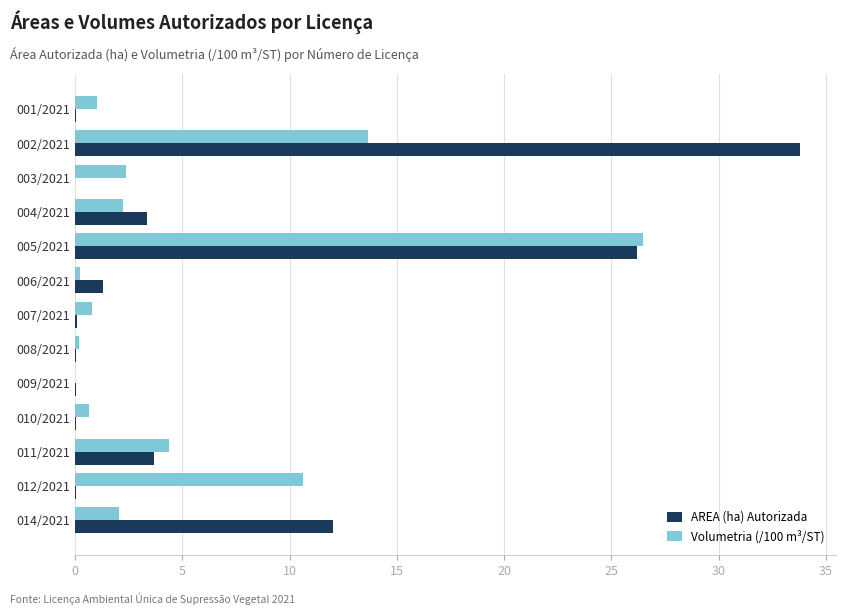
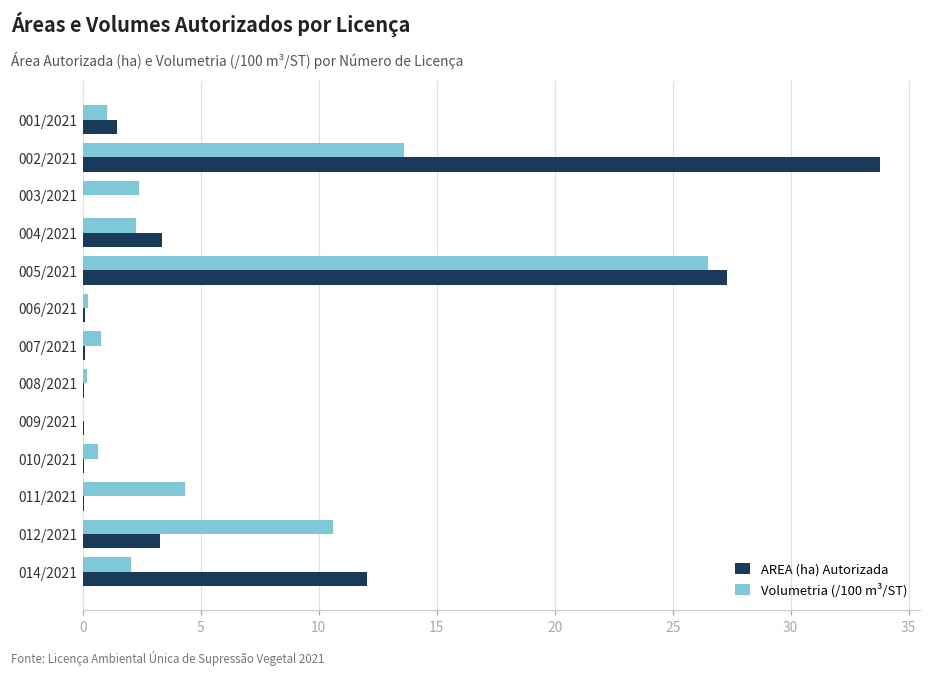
  {
    "AREA (ha) Autorizada": {
-     "001/2021": 0.0,
+     "001/2021": 1.5,
      "002/2021": 33.8,
      "003/2021": 0.0,
      "004/2021": 3.3,
-     "005/2021": 26.2,
-     "006/2021": 1.3,
-     "011/2021": 3.7,
-     "012/2021": 0.0,
+     "005/2021": 27.3,
+     "006/2021": 0.1,
+     "011/2021": 0.1,
+     "012/2021": 3.3,
      "014/2021": 12.0
    },
    "Volumetria (/100 m³/ST)": {
      "001/2021": 1.0,
      "002/2021": 13.6,
      "003/2021": 2.4,
      "004/2021": 2.2,
      "005/2021": 26.5,
      "006/2021": 0.2,
      "007/2021": 0.8,
      "008/2021": 0.2,
      "010/2021": 0.6,
      "011/2021": 4.3,
      "012/2021": 10.6,
      "014/2021": 2.0
    }
  }
